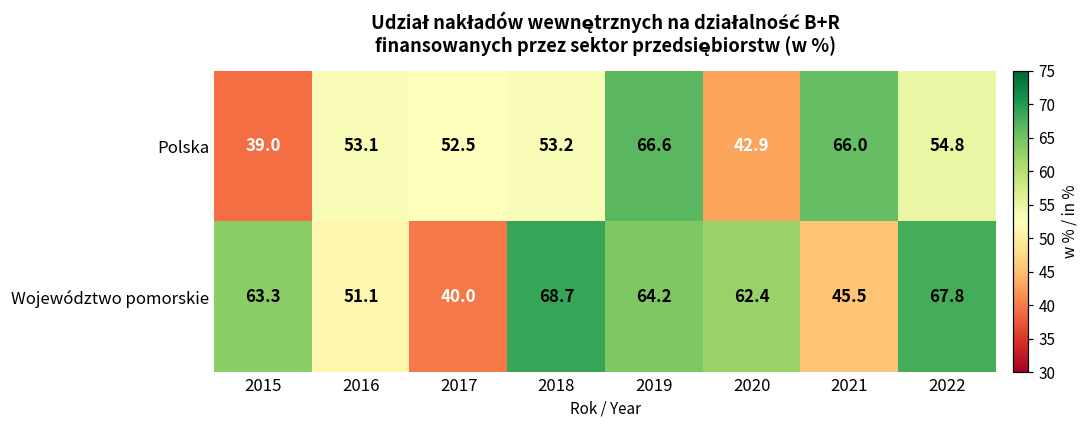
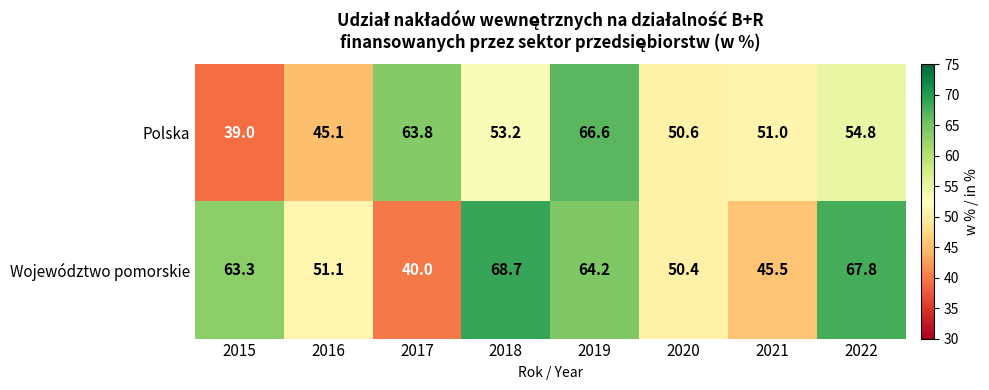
  {
    "Polska": {
      "2015": 39.0,
-     "2016": 53.1,
-     "2017": 52.5,
+     "2016": 45.1,
+     "2017": 63.8,
      "2018": 53.2,
      "2019": 66.6,
-     "2020": 42.9,
-     "2021": 66.0,
+     "2020": 50.6,
+     "2021": 51.0,
      "2022": 54.8
    },
    "Województwo pomorskie": {
      "2015": 63.3,
      "2016": 51.1,
      "2017": 40.0,
      "2018": 68.7,
      "2019": 64.2,
-     "2020": 62.4,
+     "2020": 50.4,
      "2021": 45.5,
      "2022": 67.8
    }
  }
